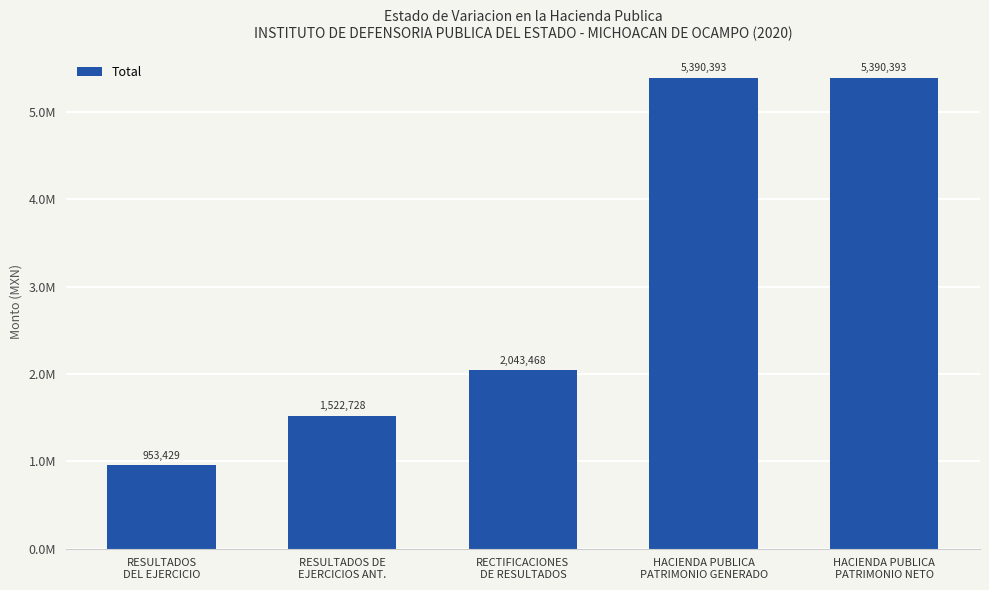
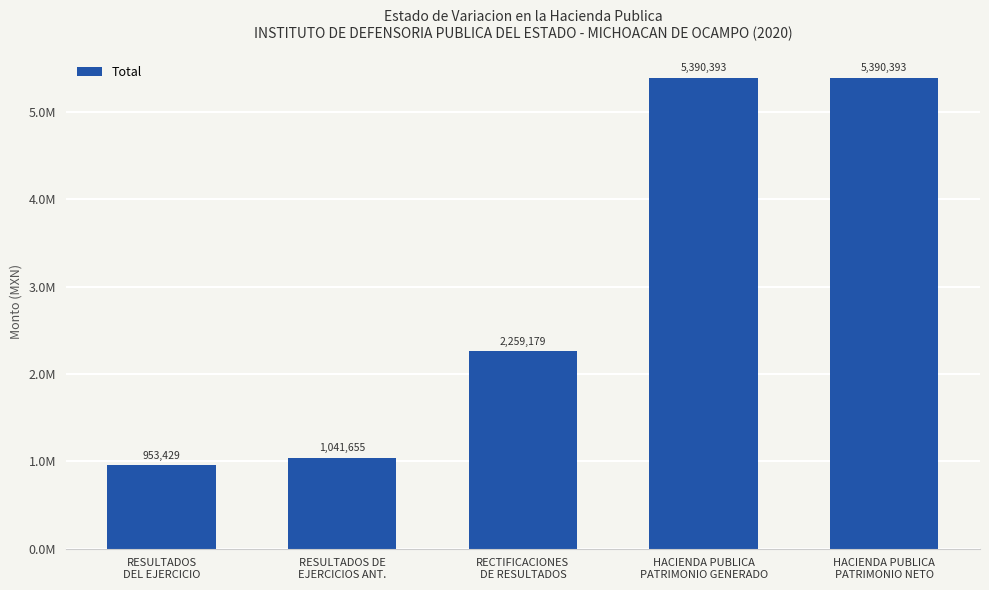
  {
    "RESULTADOS DEL EJERCICIO": "953,429",
-   "RESULTADOS DE EJERCICIOS ANT.": "1,522,728",
-   "RECTIFICACIONES DE RESULTADOS": "2,043,468",
+   "RESULTADOS DE EJERCICIOS ANT.": "1,041,655",
+   "RECTIFICACIONES DE RESULTADOS": "2,259,179",
    "HACIENDA PUBLICA PATRIMONIO GENERADO": "5,390,393",
    "HACIENDA PUBLICA PATRIMONIO NETO": "5,390,393"
  }
